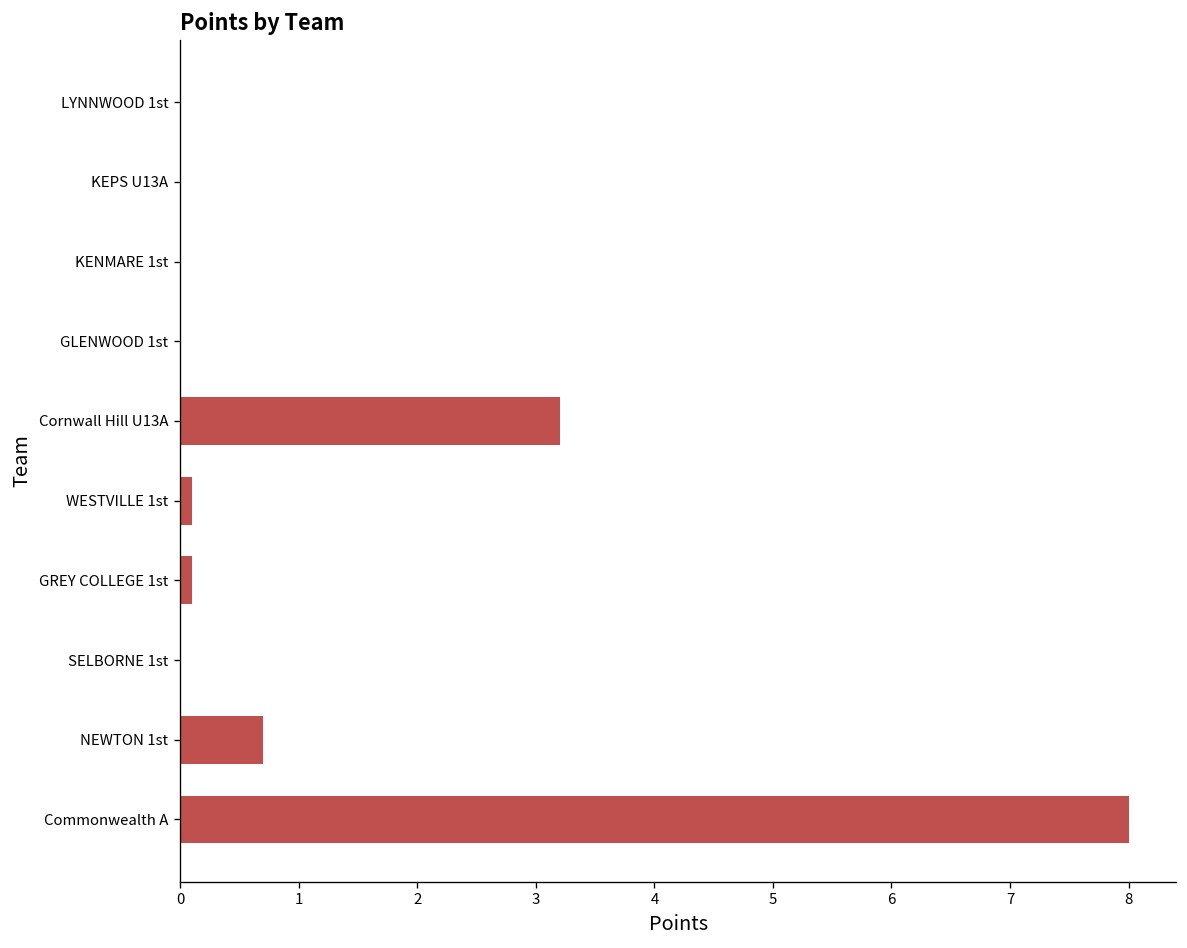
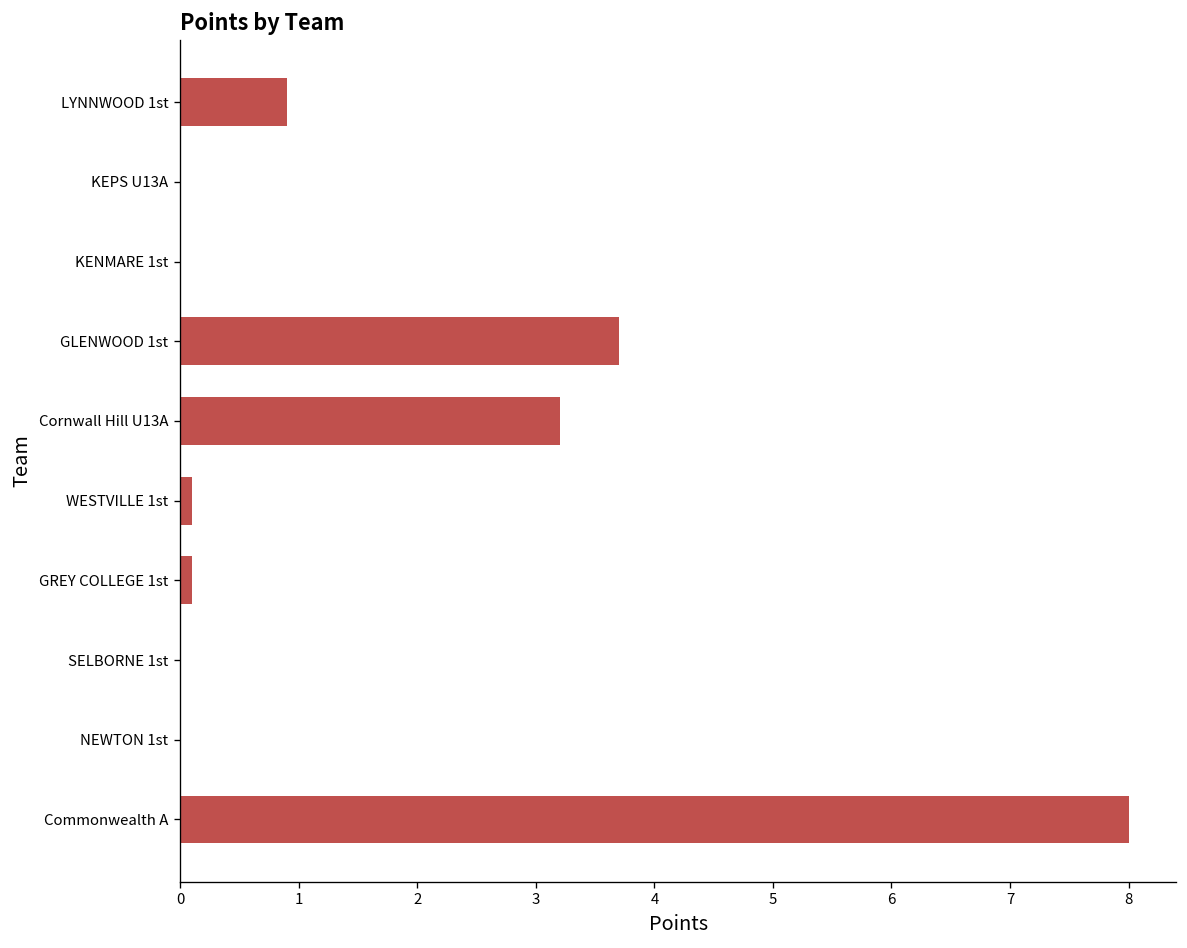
  {
-   "LYNNWOOD 1st": 0.0,
+   "LYNNWOOD 1st": 0.9,
    "KEPS U13A": 0.0,
    "KENMARE 1st": 0.0,
-   "GLENWOOD 1st": 0.0,
+   "GLENWOOD 1st": 3.7,
    "Cornwall Hill U13A": 3.2,
    "WESTVILLE 1st": 0.1,
    "GREY COLLEGE 1st": 0.1,
    "SELBORNE 1st": 0.0,
-   "NEWTON 1st": 0.7,
+   "NEWTON 1st": 0.0,
    "Commonwealth A": 8.0
  }
